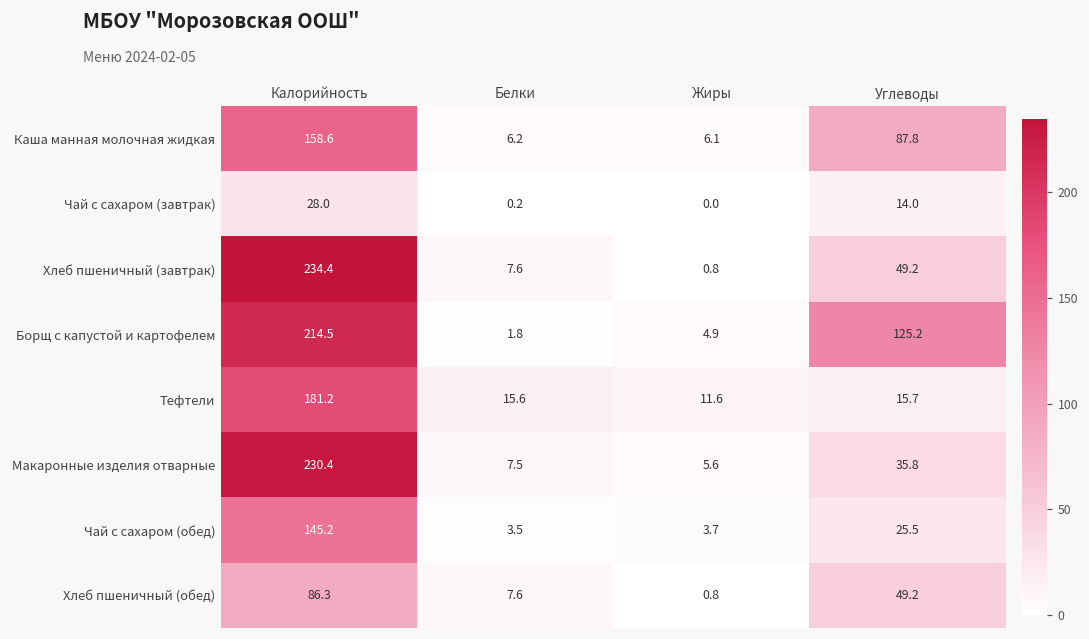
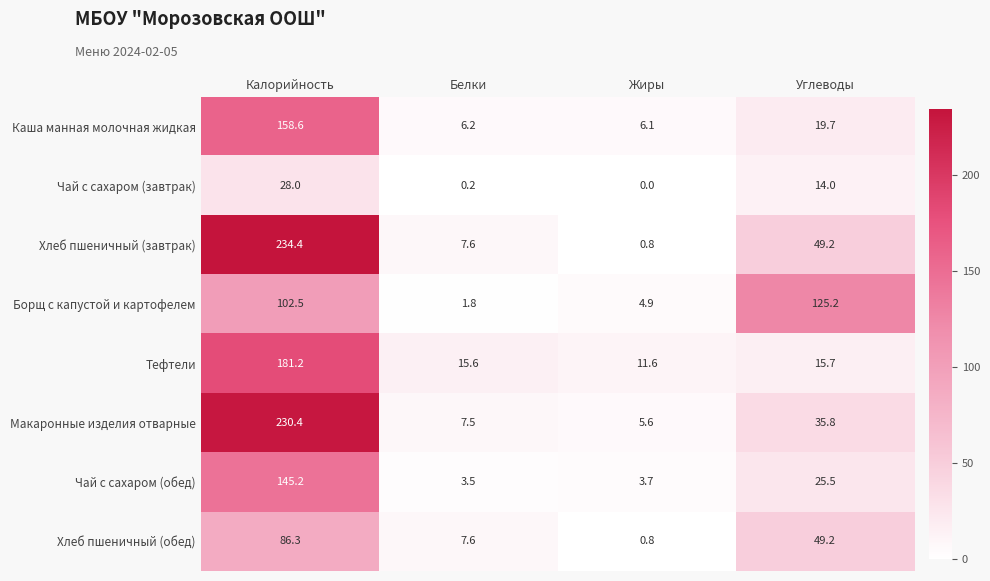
  {
    "Каша манная молочная жидкая": {
      "Калорийность": 158.6,
      "Белки": 6.2,
      "Жиры": 6.1,
-     "Углеводы": 87.8
+     "Углеводы": 19.7
    },
    "Чай с сахаром (завтрак)": {
      "Калорийность": 28.0,
      "Белки": 0.2,
      "Жиры": 0.0,
      "Углеводы": 14.0
    },
    "Хлеб пшеничный (завтрак)": {
      "Калорийность": 234.4,
      "Белки": 7.6,
      "Жиры": 0.8,
      "Углеводы": 49.2
    },
    "Борщ с капустой и картофелем": {
-     "Калорийность": 214.5,
+     "Калорийность": 102.5,
      "Белки": 1.8,
      "Жиры": 4.9,
      "Углеводы": 125.2
    },
    "Тефтели": {
      "Калорийность": 181.2,
      "Белки": 15.6,
      "Жиры": 11.6,
      "Углеводы": 15.7
    },
    "Макаронные изделия отварные": {
      "Калорийность": 230.4,
      "Белки": 7.5,
      "Жиры": 5.6,
      "Углеводы": 35.8
    },
    "Чай с сахаром (обед)": {
      "Калорийность": 145.2,
      "Белки": 3.5,
      "Жиры": 3.7,
      "Углеводы": 25.5
    },
    "Хлеб пшеничный (обед)": {
      "Калорийность": 86.3,
      "Белки": 7.6,
      "Жиры": 0.8,
      "Углеводы": 49.2
    }
  }
